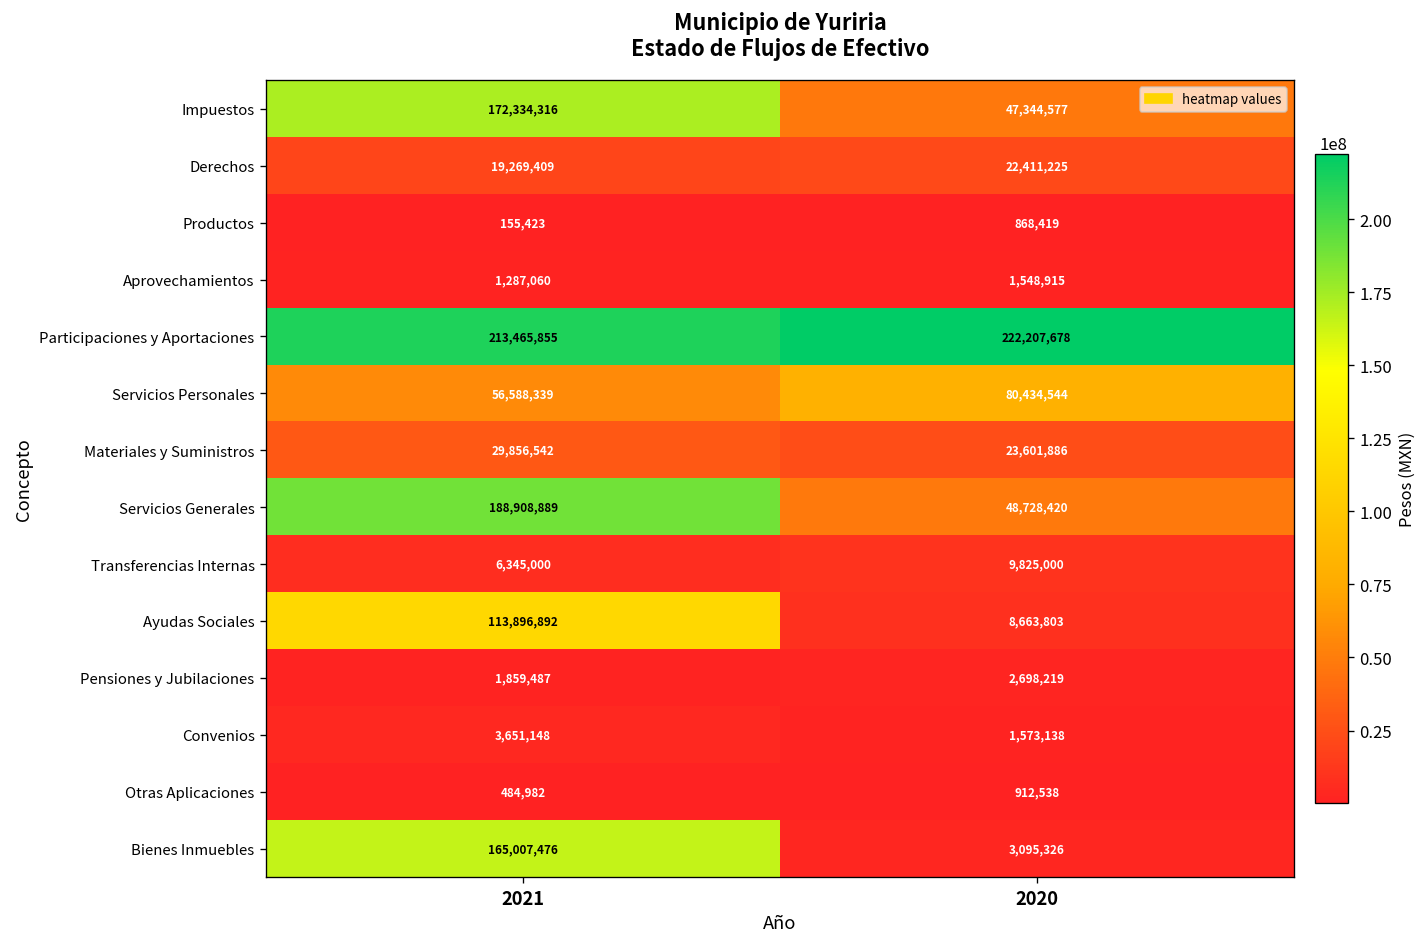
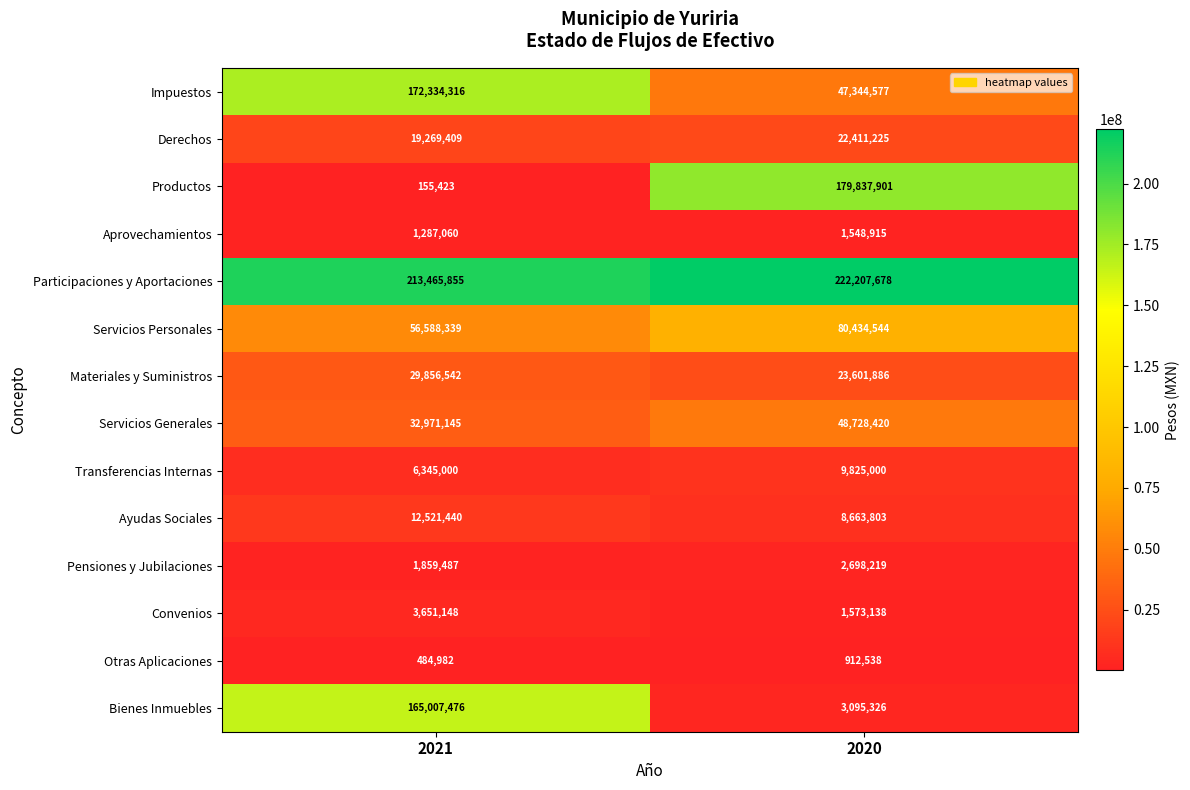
  {
    "Impuestos": {
      "2021": "172,334,316",
      "2020": "47,344,577"
    },
    "Derechos": {
      "2021": "19,269,409",
      "2020": "22,411,225"
    },
    "Productos": {
      "2021": "155,423",
-     "2020": "868,419"
+     "2020": "179,837,901"
    },
    "Aprovechamientos": {
      "2021": "1,287,060",
      "2020": "1,548,915"
    },
    "Participaciones y Aportaciones": {
      "2021": "213,465,855",
      "2020": "222,207,678"
    },
    "Servicios Personales": {
      "2021": "56,588,339",
      "2020": "80,434,544"
    },
    "Materiales y Suministros": {
      "2021": "29,856,542",
      "2020": "23,601,886"
    },
    "Servicios Generales": {
-     "2021": "188,908,889",
+     "2021": "32,971,145",
      "2020": "48,728,420"
    },
    "Transferencias Internas": {
      "2021": "6,345,000",
      "2020": "9,825,000"
    },
    "Ayudas Sociales": {
-     "2021": "113,896,892",
+     "2021": "12,521,440",
      "2020": "8,663,803"
    },
    "Pensiones y Jubilaciones": {
      "2021": "1,859,487",
      "2020": "2,698,219"
    },
    "Convenios": {
      "2021": "3,651,148",
      "2020": "1,573,138"
    },
    "Otras Aplicaciones": {
      "2021": "484,982",
      "2020": "912,538"
    },
    "Bienes Inmuebles": {
      "2021": "165,007,476",
      "2020": "3,095,326"
    }
  }
